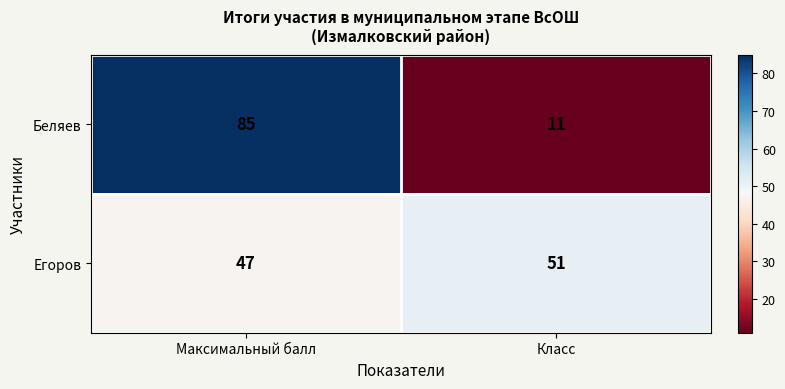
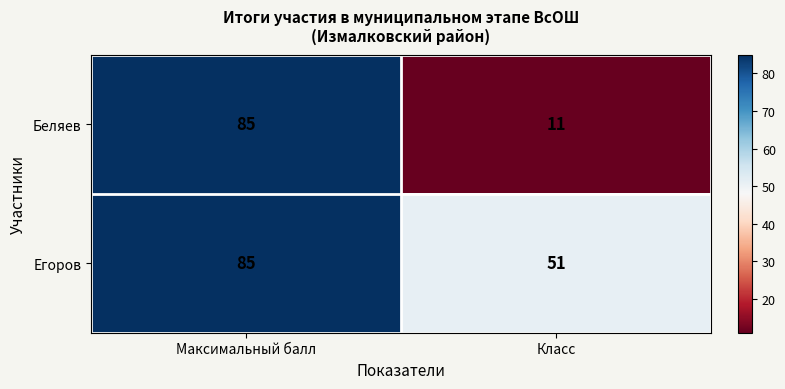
  {
    "Беляев": {
      "Максимальный балл": 85,
      "Класс": 11
    },
    "Егоров": {
-     "Максимальный балл": 47,
+     "Максимальный балл": 85,
      "Класс": 51
    }
  }
